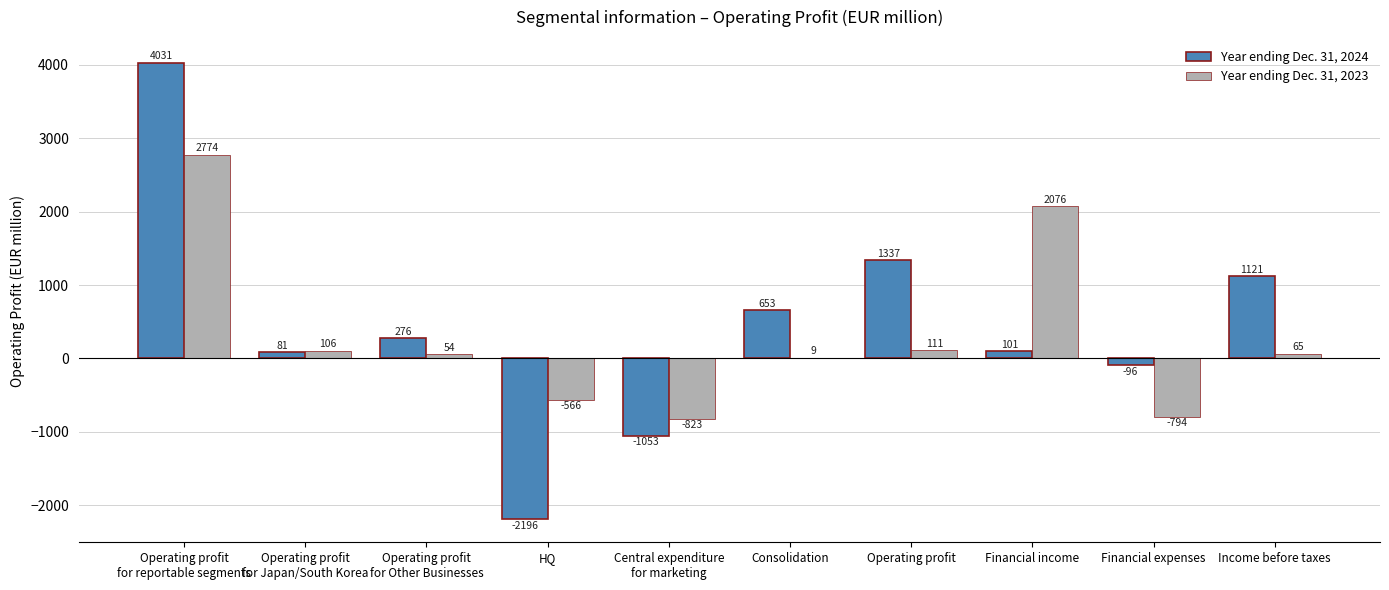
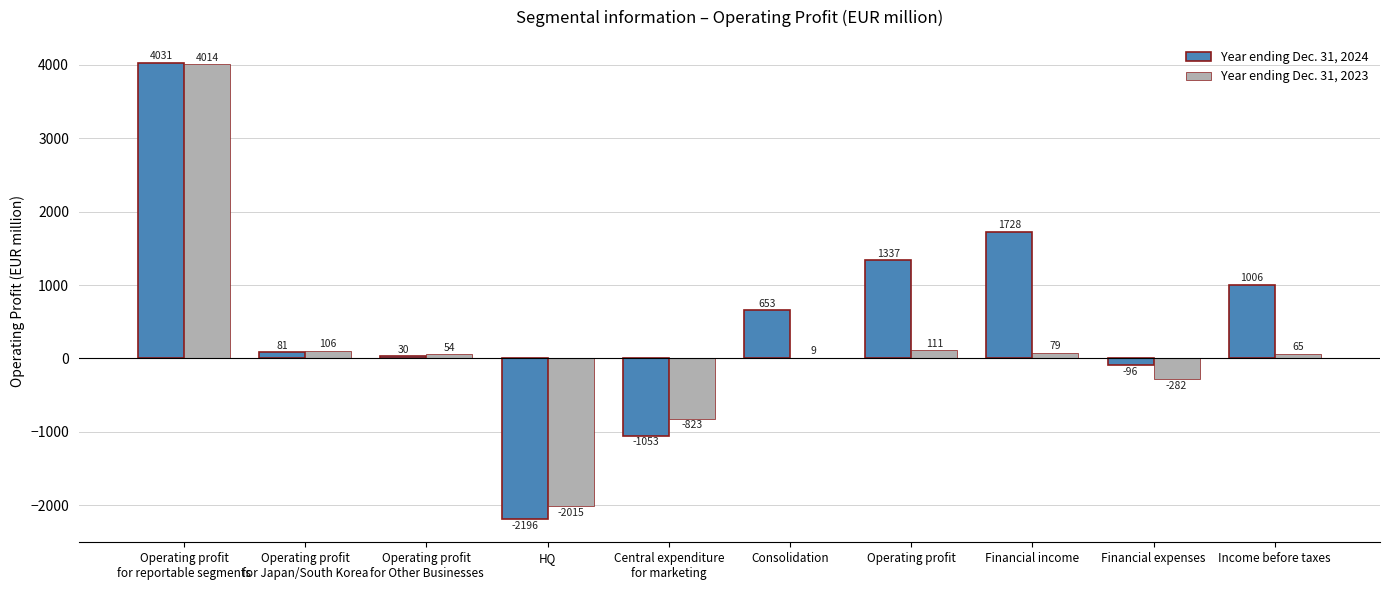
  {
    "Year ending Dec. 31, 2024": {
      "Operating profit for reportable segments": 4031,
      "Operating profit for Japan/South Korea": 81,
-     "Operating profit for Other Businesses": 276,
+     "Operating profit for Other Businesses": 30,
      "HQ": -2196,
      "Central expenditure for marketing": -1053,
      "Consolidation": 653,
      "Operating profit": 1337,
-     "Financial income": 101,
+     "Financial income": 1728,
      "Financial expenses": -96,
-     "Income before taxes": 1121
+     "Income before taxes": 1006
    },
    "Year ending Dec. 31, 2023": {
-     "Operating profit for reportable segments": 2774,
+     "Operating profit for reportable segments": 4014,
      "Operating profit for Japan/South Korea": 106,
      "Operating profit for Other Businesses": 54,
-     "HQ": -566,
+     "HQ": -2015,
      "Central expenditure for marketing": -823,
      "Consolidation": 9,
      "Operating profit": 111,
-     "Financial income": 2076,
-     "Financial expenses": -794,
+     "Financial income": 79,
+     "Financial expenses": -282,
      "Income before taxes": 65
    }
  }
